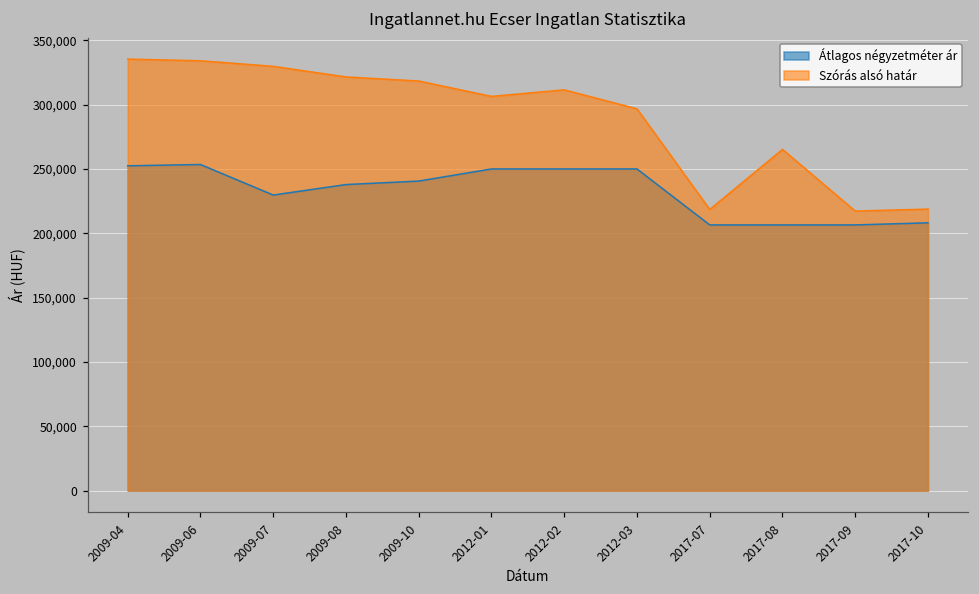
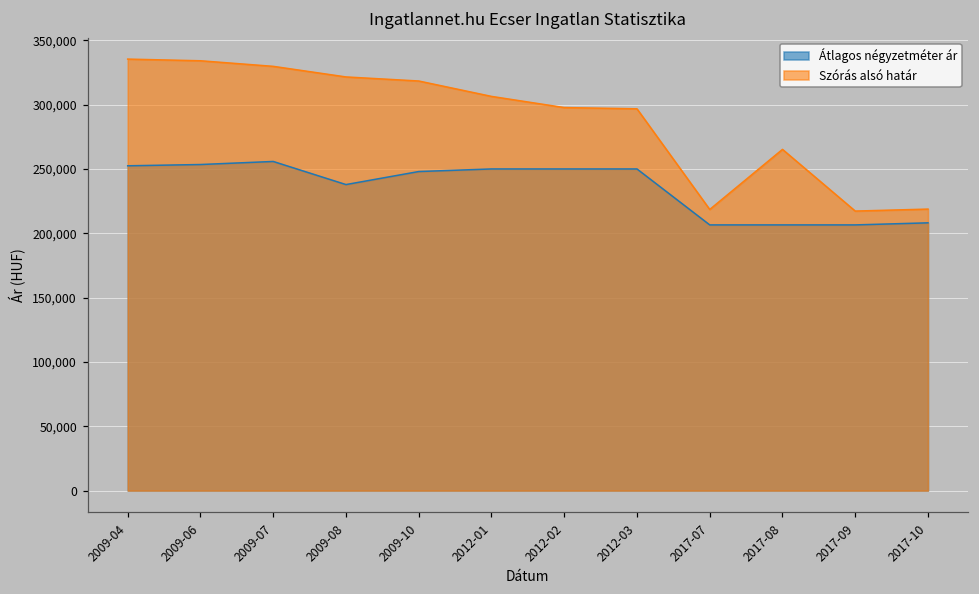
  {
    "Átlagos négyzetméter ár": {
      "2009-04": "252,000",
      "2009-06": "253,000",
-     "2009-07": "230,000",
+     "2009-07": "256,000",
      "2009-08": "238,000",
-     "2009-10": "241,000",
+     "2009-10": "248,000",
      "2012-01": "250,000",
      "2012-02": "250,000",
      "2012-03": "250,000",
      "2017-07": "207,000",
      "2017-08": "207,000",
      "2017-09": "207,000",
      "2017-10": "208,000"
    },
    "Szórás alsó határ": {
      "2009-04": "335,000",
      "2009-06": "334,000",
      "2009-07": "330,000",
      "2009-08": "322,000",
      "2009-10": "318,000",
      "2012-01": "306,000",
-     "2012-02": "311,000",
+     "2012-02": "298,000",
      "2012-03": "297,000",
      "2017-07": "219,000",
      "2017-08": "265,000",
      "2017-09": "217,000",
      "2017-10": "219,000"
    }
  }
